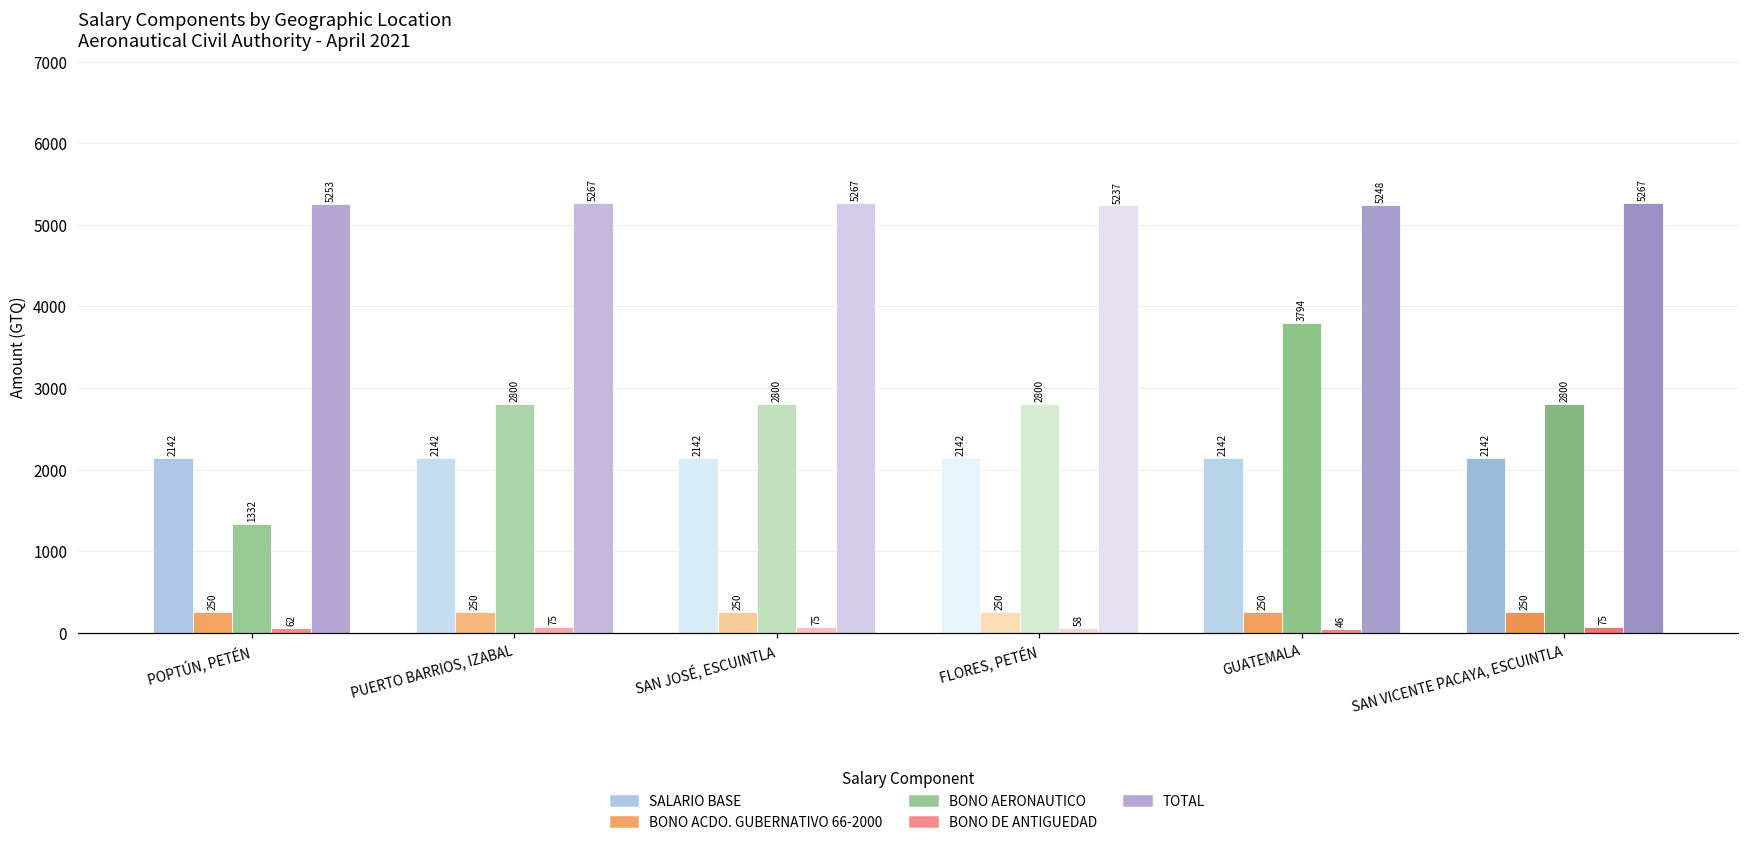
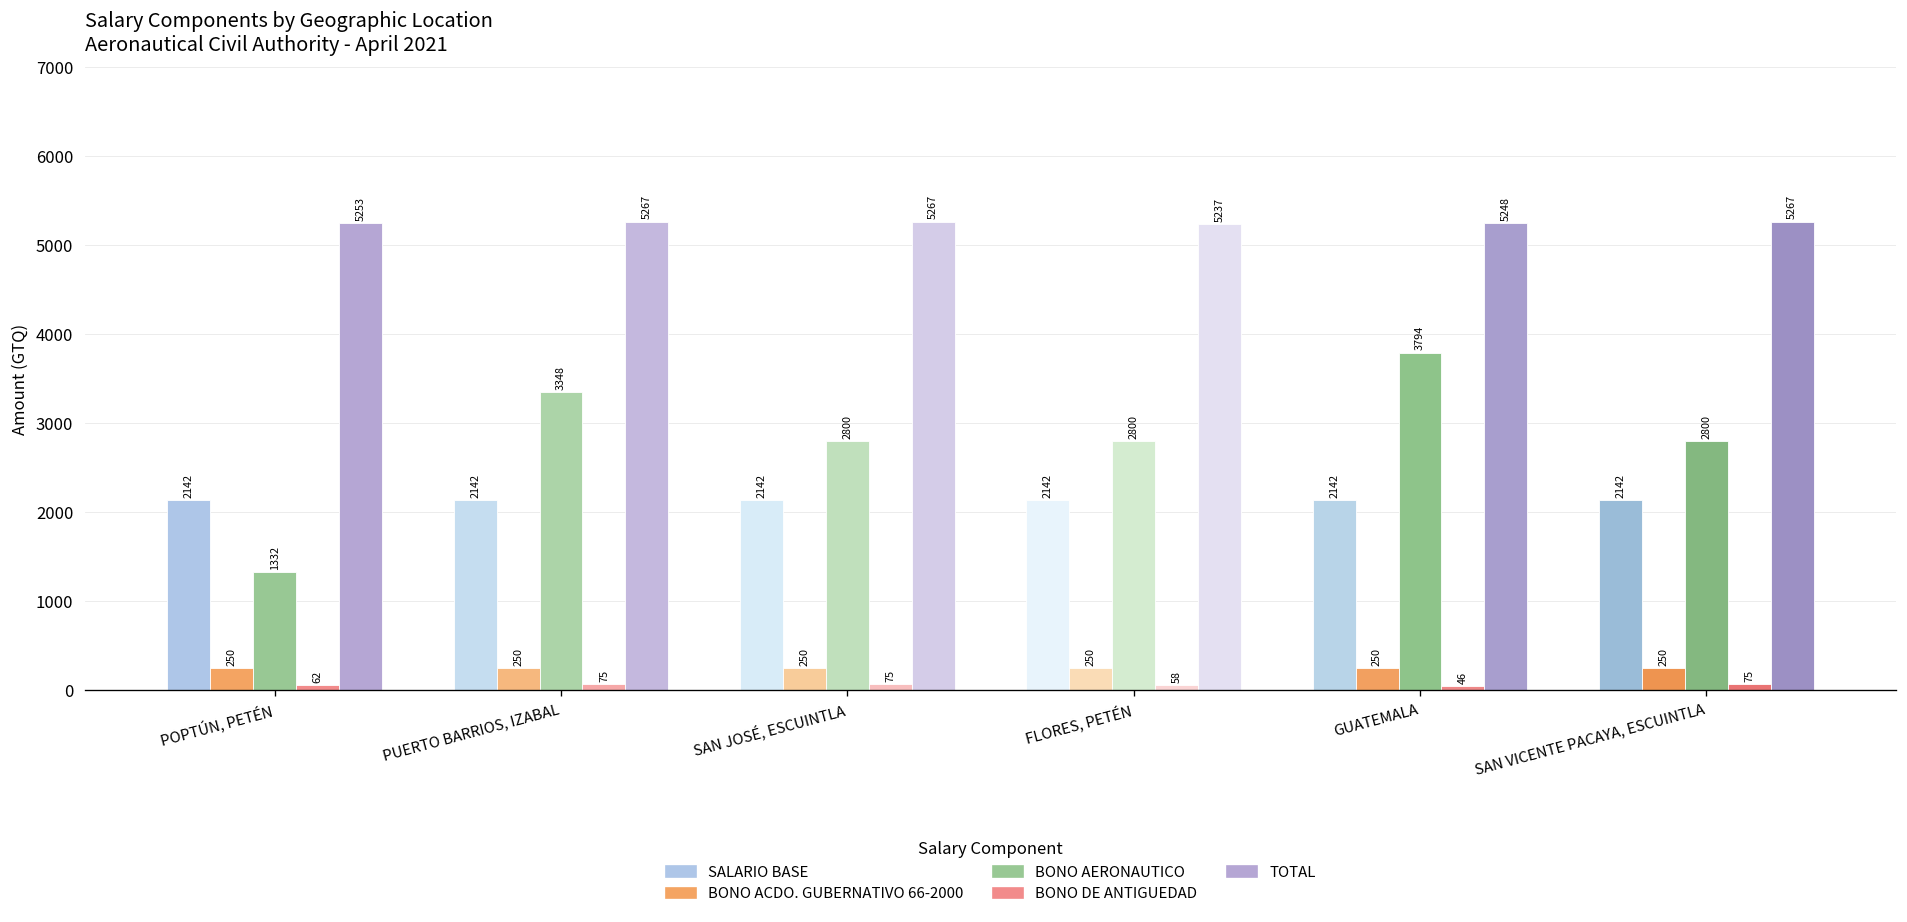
  {
    "POPTÚN, PETÉN": 1332,
-   "PUERTO BARRIOS, IZABAL": 2800,
+   "PUERTO BARRIOS, IZABAL": 3348,
    "SAN JOSÉ, ESCUINTLA": 2800,
    "FLORES, PETÉN": 2800,
    "GUATEMALA": 3794,
    "SAN VICENTE PACAYA, ESCUINTLA": 2800
  }
